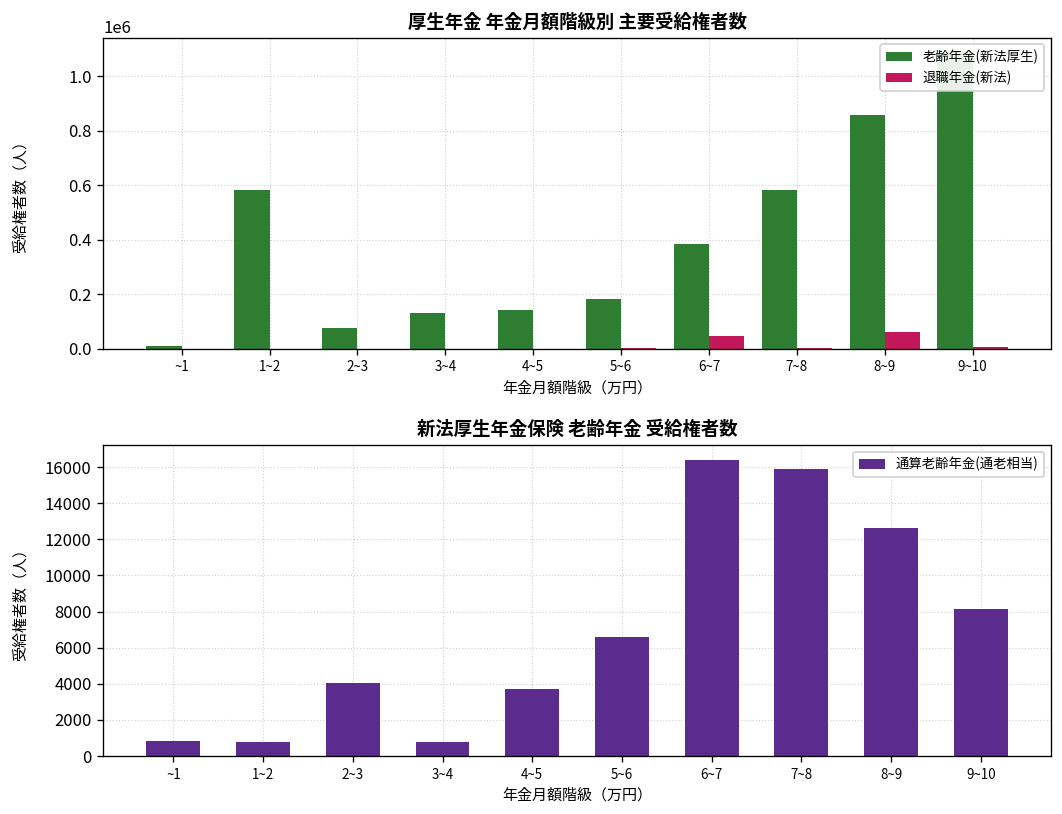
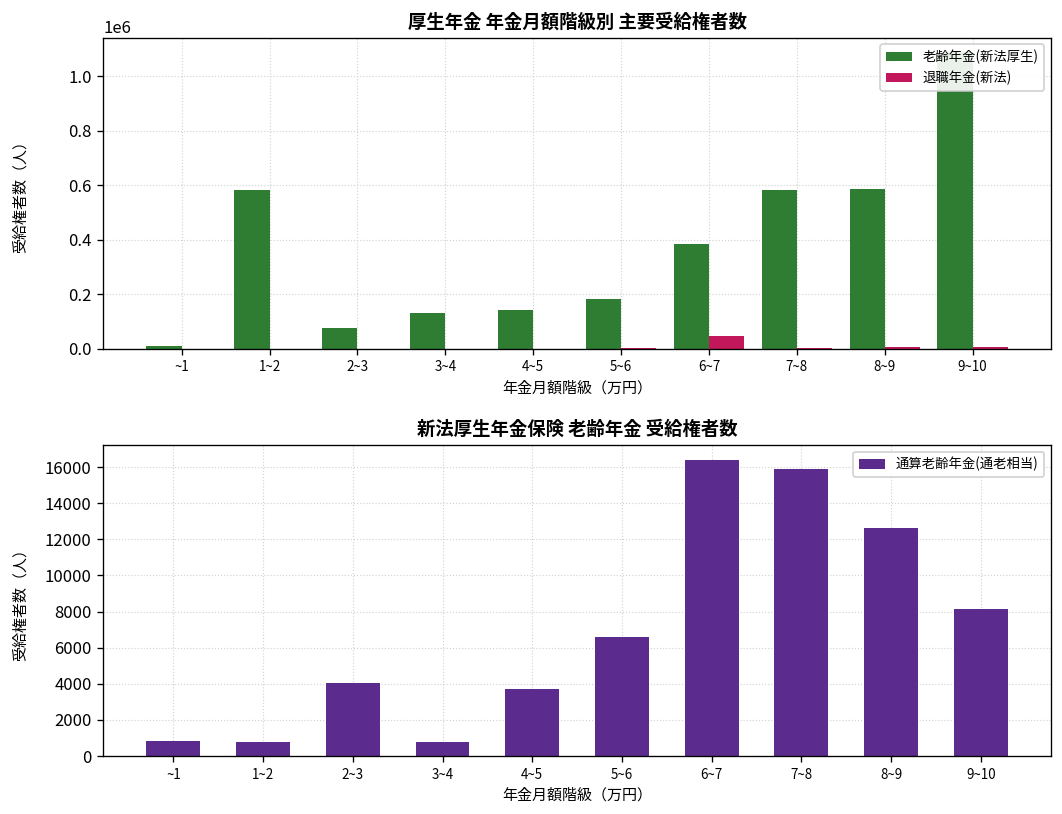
  {
    "厚生年金 年金月額階級別 主要受給権者数": {
      "老齢年金(新法厚生)": {
        "1~2": 580000,
        "2~3": 80000,
        "3~4": 130000,
        "4~5": 140000,
        "5~6": 180000,
        "6~7": 380000,
        "7~8": 580000,
-       "8~9": 860000
+       "8~9": 580000
      },
      "退職年金(新法)": {
        "6~7": 50000,
-       "8~9": 60000
+       "8~9": 10000
      }
    },
    "新法厚生年金保険 老齢年金 受給権者数": {
      "~1": 900,
      "1~2": 800,
      "2~3": 4000,
      "3~4": 800,
      "4~5": 3700,
      "5~6": 6600,
      "6~7": 16400,
      "7~8": 15900,
      "8~9": 12600,
      "9~10": 8200
    }
  }
